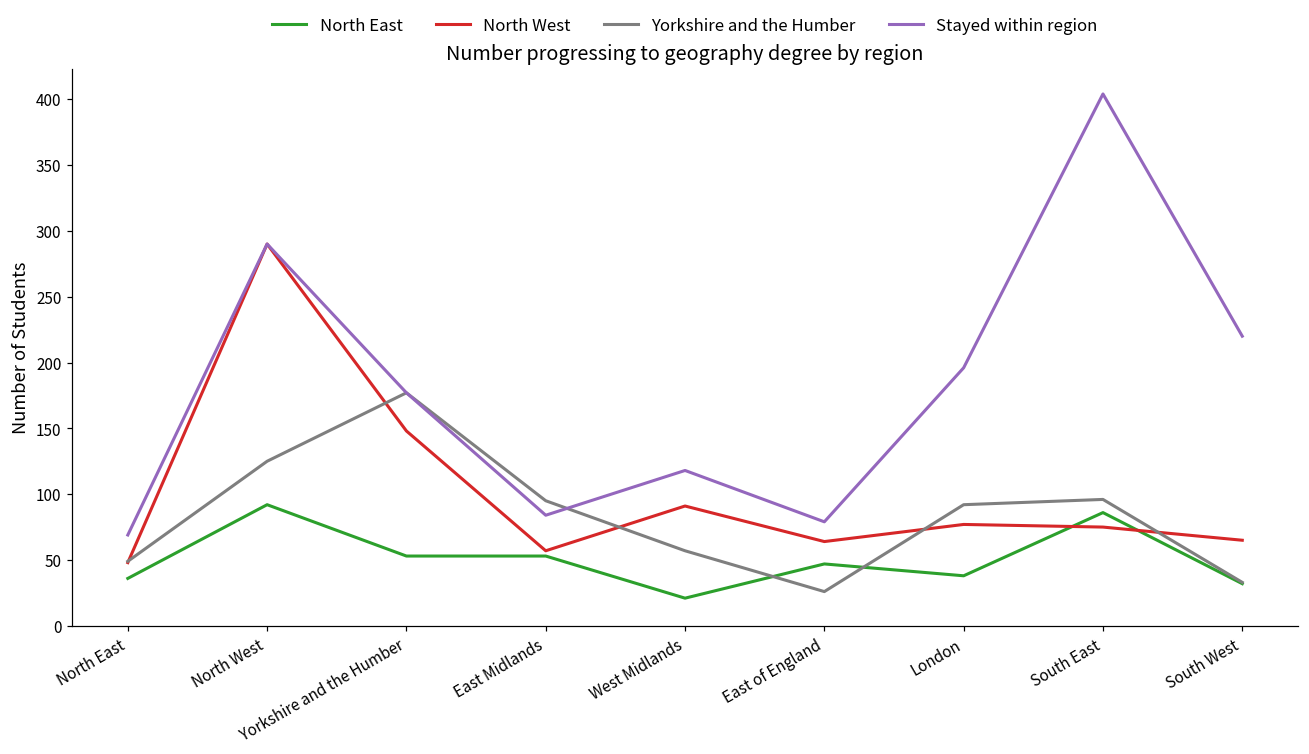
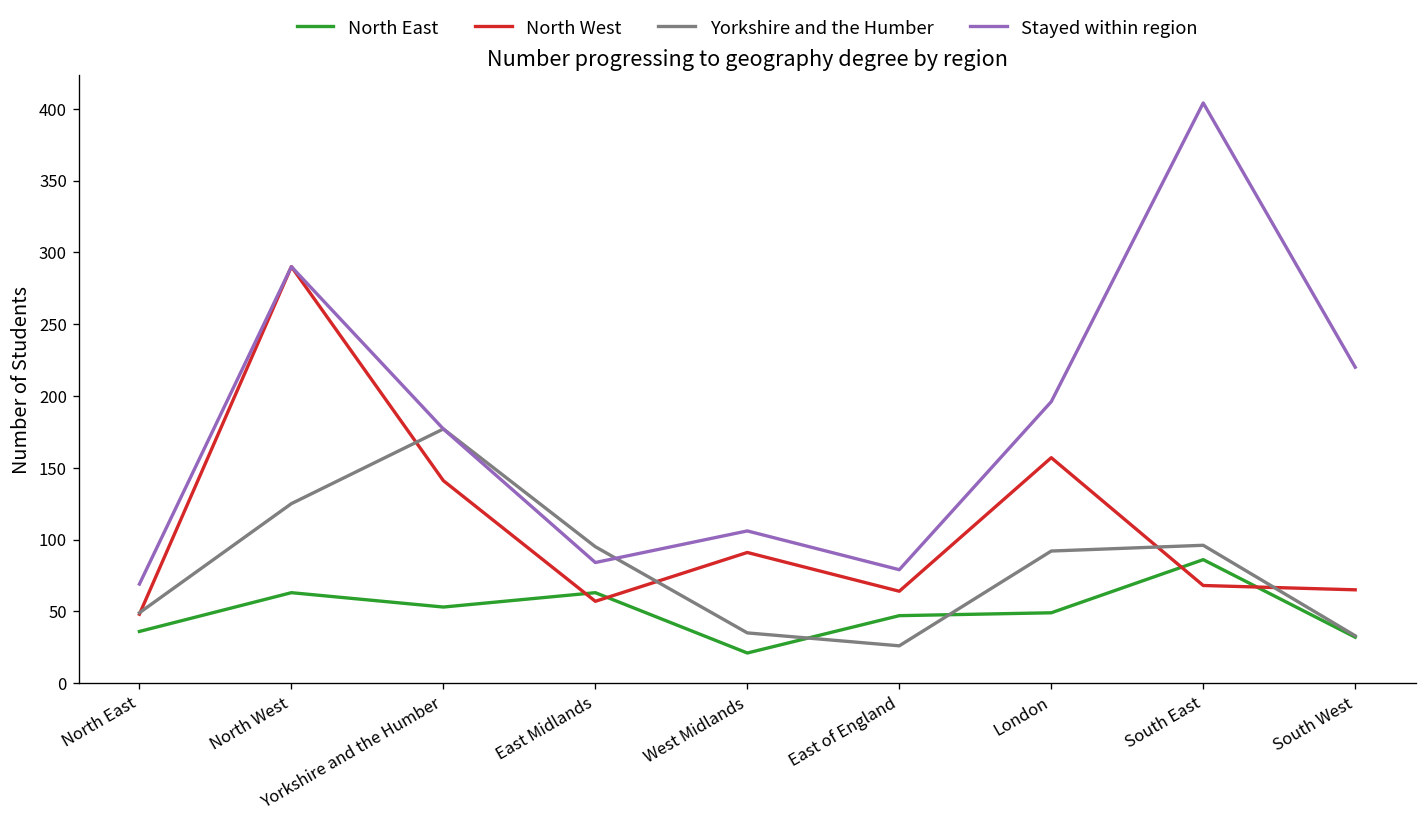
  {
    "North East": {
      "North East": 36,
-     "North West": 92,
+     "North West": 63,
      "Yorkshire and the Humber": 53,
-     "East Midlands": 53,
+     "East Midlands": 63,
      "West Midlands": 21,
      "East of England": 47,
-     "London": 38,
+     "London": 49,
      "South East": 86
    },
    "North West": {
-     "Yorkshire and the Humber": 148,
+     "Yorkshire and the Humber": 141,
      "East Midlands": 57,
      "West Midlands": 91,
      "East of England": 64,
-     "London": 77,
-     "South East": 75,
+     "London": 157,
+     "South East": 68,
      "South West": 65
    },
    "Yorkshire and the Humber": {
      "North West": 125,
      "East Midlands": 95,
-     "West Midlands": 57,
+     "West Midlands": 35,
      "East of England": 26,
      "London": 92,
      "South East": 96
    },
    "Stayed within region": {
      "North East": 69,
      "East Midlands": 84,
-     "West Midlands": 118,
+     "West Midlands": 106,
      "East of England": 79,
      "London": 196,
      "South East": 404,
      "South West": 220
    }
  }
